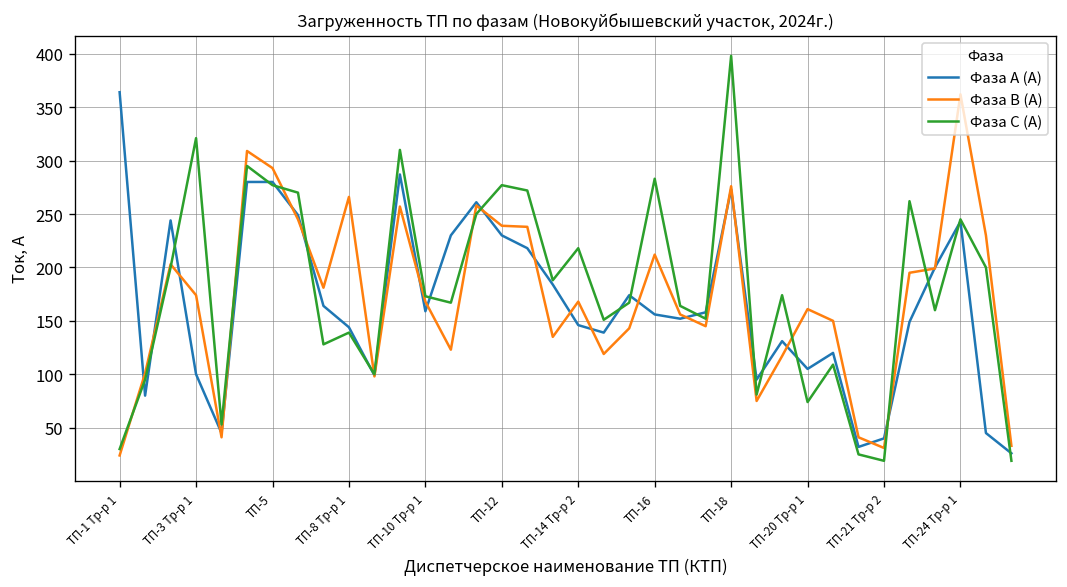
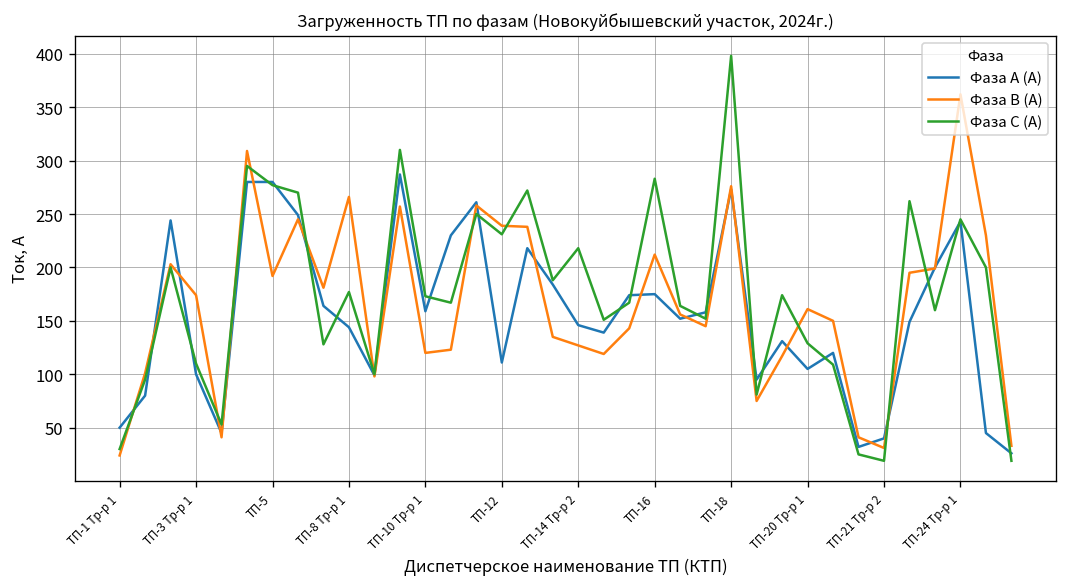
  {
    "Фаза А (А)": {
-     "ТП-1 Тр-р 1": 360,
+     "ТП-1 Тр-р 1": 50,
      "ТП-3 Тр-р 1": 100,
      "ТП-5": 280,
      "ТП-8 Тр-р 1": 140,
      "ТП-10 Тр-р 1": 160,
-     "ТП-12": 230,
+     "ТП-12": 110,
      "ТП-14 Тр-р 2": 150,
-     "ТП-16": 160,
+     "ТП-16": 180,
      "ТП-18": 270,
      "ТП-20 Тр-р 1": 110,
      "ТП-21 Тр-р 2": 40
    },
    "Фаза В (А)": {
      "ТП-1 Тр-р 1": 20,
      "ТП-3 Тр-р 1": 170,
-     "ТП-5": 290,
+     "ТП-5": 190,
      "ТП-8 Тр-р 1": 270,
-     "ТП-10 Тр-р 1": 170,
+     "ТП-10 Тр-р 1": 120,
      "ТП-12": 240,
-     "ТП-14 Тр-р 2": 170,
+     "ТП-14 Тр-р 2": 130,
      "ТП-16": 210,
      "ТП-18": 280,
      "ТП-20 Тр-р 1": 160,
      "ТП-21 Тр-р 2": 30
    },
    "Фаза С (А)": {
      "ТП-1 Тр-р 1": 30,
-     "ТП-3 Тр-р 1": 320,
+     "ТП-3 Тр-р 1": 110,
      "ТП-5": 280,
-     "ТП-8 Тр-р 1": 140,
+     "ТП-8 Тр-р 1": 180,
      "ТП-10 Тр-р 1": 170,
-     "ТП-12": 280,
+     "ТП-12": 230,
      "ТП-14 Тр-р 2": 220,
      "ТП-16": 280,
      "ТП-18": 400,
-     "ТП-20 Тр-р 1": 70,
+     "ТП-20 Тр-р 1": 130,
      "ТП-21 Тр-р 2": 20
    }
  }
